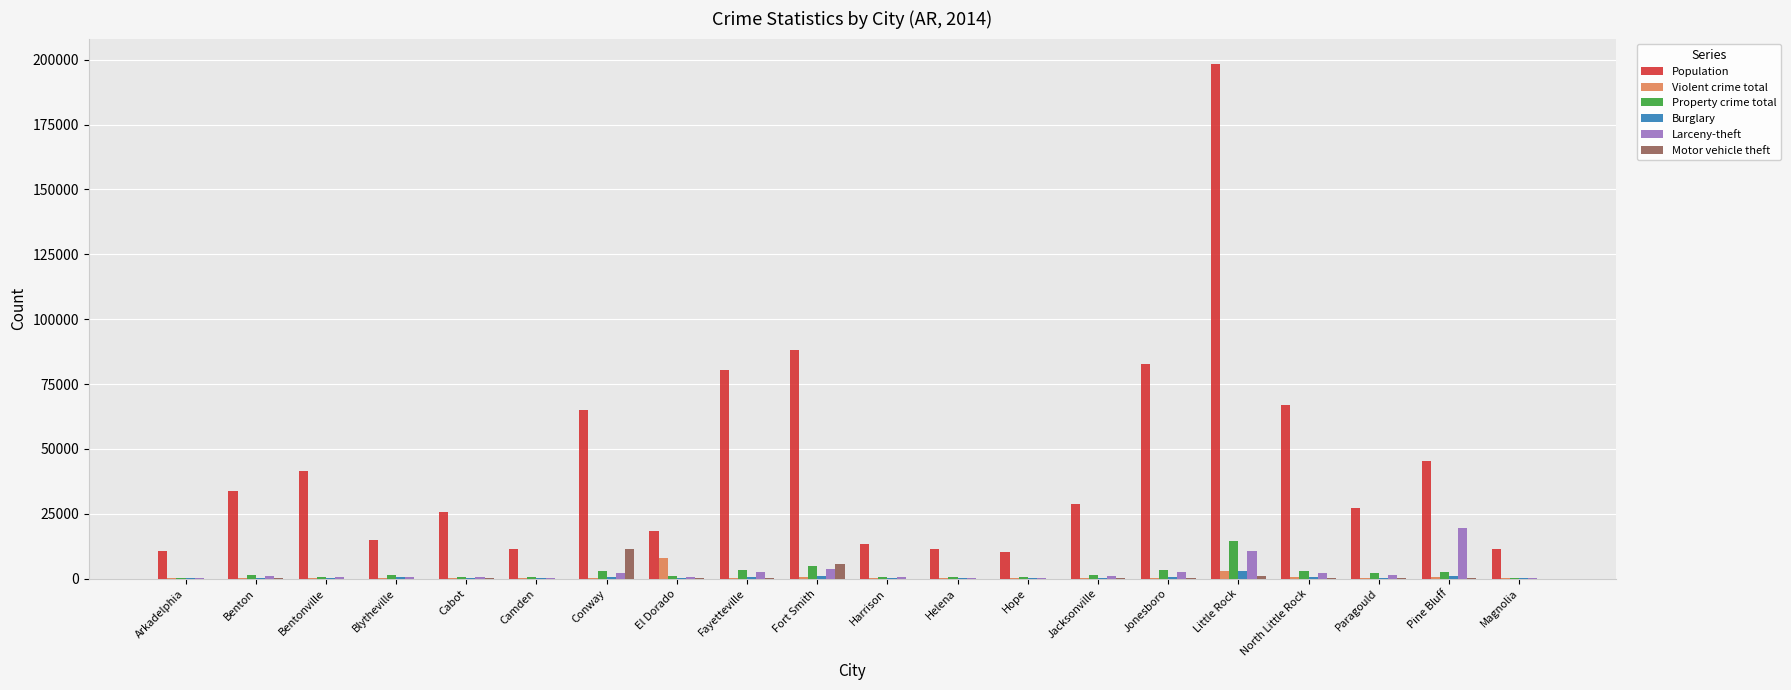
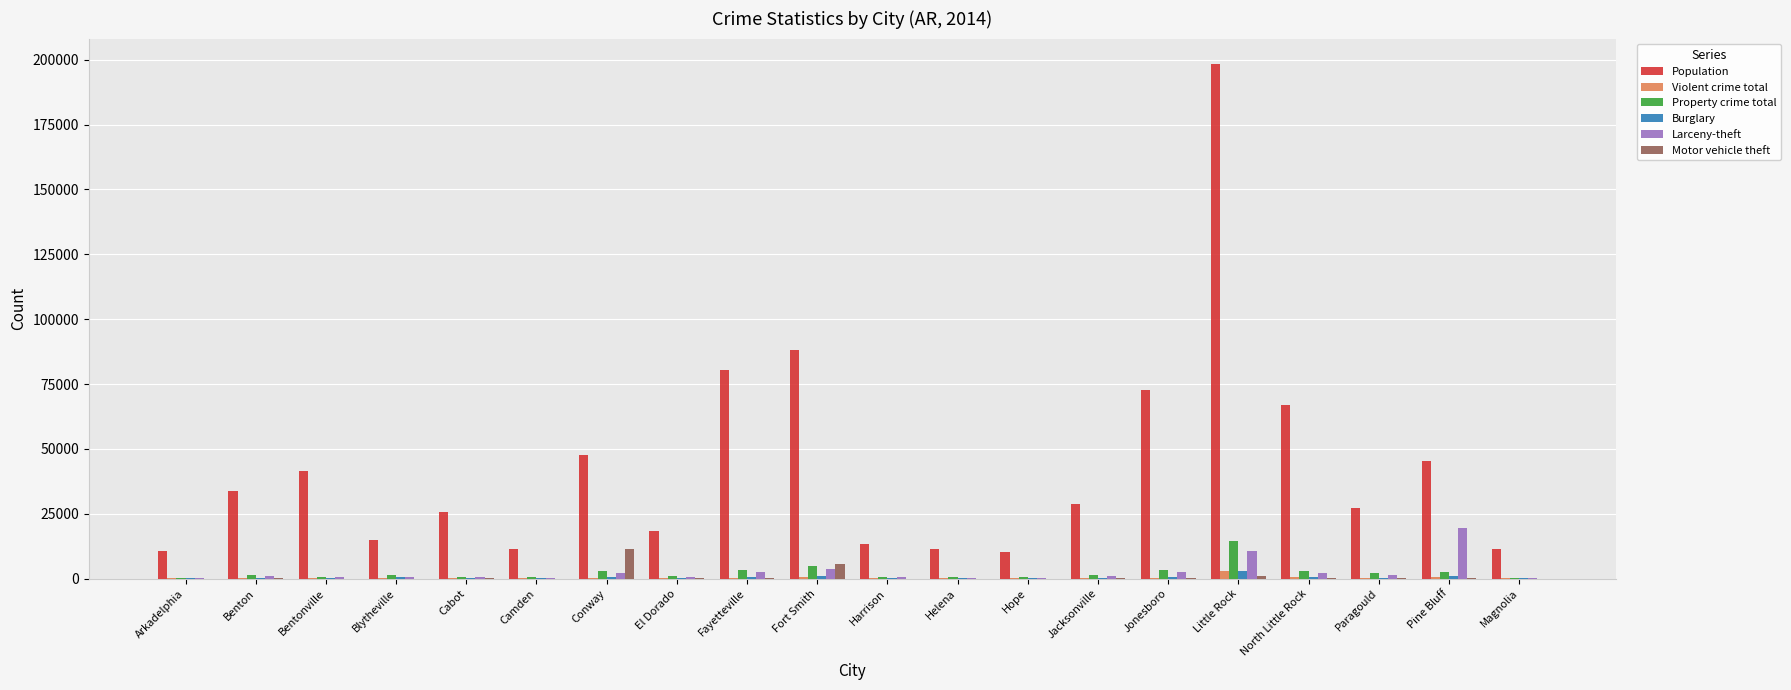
  {
    "Population": {
      "Arkadelphia": 11000,
      "Benton": 34000,
      "Bentonville": 41000,
      "Blytheville": 15000,
      "Cabot": 26000,
      "Camden": 12000,
-     "Conway": 65000,
+     "Conway": 47000,
      "El Dorado": 18000,
      "Fayetteville": 80000,
      "Fort Smith": 88000,
      "Harrison": 13000,
      "Helena": 11000,
      "Hope": 10000,
      "Jacksonville": 29000,
-     "Jonesboro": 83000,
+     "Jonesboro": 73000,
      "Little Rock": 198000,
      "North Little Rock": 67000,
      "Paragould": 27000,
      "Pine Bluff": 45000,
      "Magnolia": 12000
    },
    "Violent crime total": {
-     "El Dorado": 8000,
+     "El Dorado": 0,
      "Little Rock": 3000
    },
    "Property crime total": {
      "Benton": 1000,
      "Blytheville": 1000,
      "Conway": 3000,
      "Fayetteville": 3000,
      "Fort Smith": 5000,
      "Jacksonville": 1000,
      "Jonesboro": 3000,
      "Little Rock": 15000,
      "North Little Rock": 3000,
      "Paragould": 2000,
      "Pine Bluff": 3000
    },
    "Burglary": {
      "Little Rock": 3000,
      "Pine Bluff": 1000
    },
    "Larceny-theft": {
      "Benton": 1000,
      "Conway": 2000,
      "Fayetteville": 3000,
      "Fort Smith": 4000,
      "Jonesboro": 2000,
      "Little Rock": 11000,
      "North Little Rock": 2000,
      "Paragould": 1000,
      "Pine Bluff": 20000
    },
    "Motor vehicle theft": {
      "Conway": 11000,
      "Fort Smith": 6000
    }
  }
